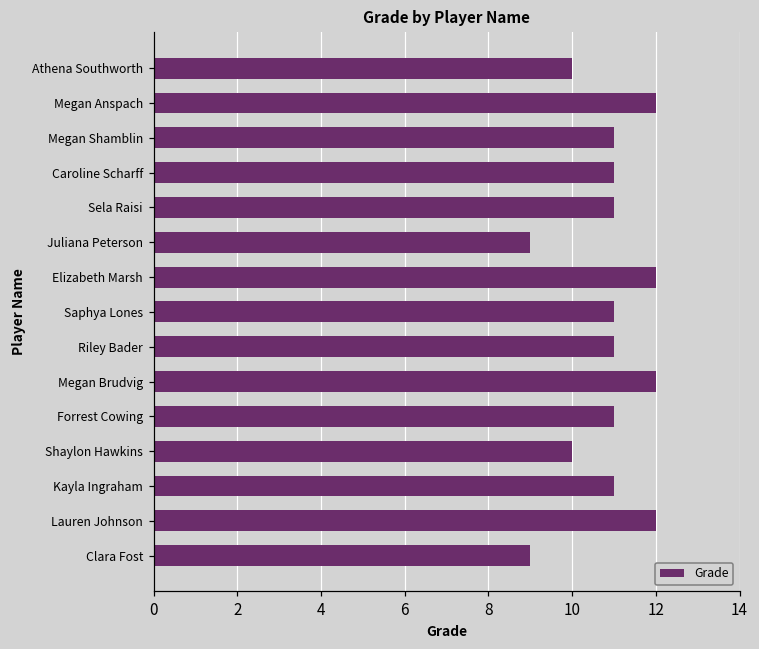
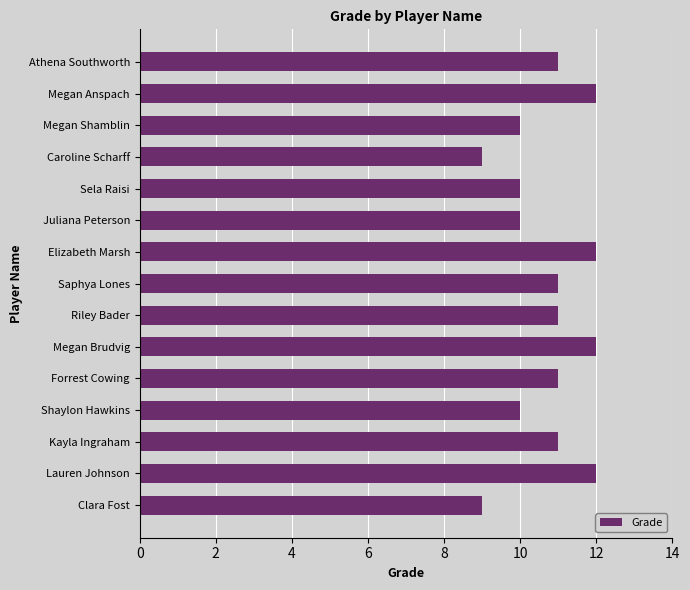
  {
-   "Athena Southworth": 10,
+   "Athena Southworth": 11,
    "Megan Anspach": 12,
-   "Megan Shamblin": 11,
-   "Caroline Scharff": 11,
-   "Sela Raisi": 11,
-   "Juliana Peterson": 9,
+   "Megan Shamblin": 10,
+   "Caroline Scharff": 9,
+   "Sela Raisi": 10,
+   "Juliana Peterson": 10,
    "Elizabeth Marsh": 12,
    "Saphya Lones": 11,
    "Riley Bader": 11,
    "Megan Brudvig": 12,
    "Forrest Cowing": 11,
    "Shaylon Hawkins": 10,
    "Kayla Ingraham": 11,
    "Lauren Johnson": 12,
    "Clara Fost": 9
  }
